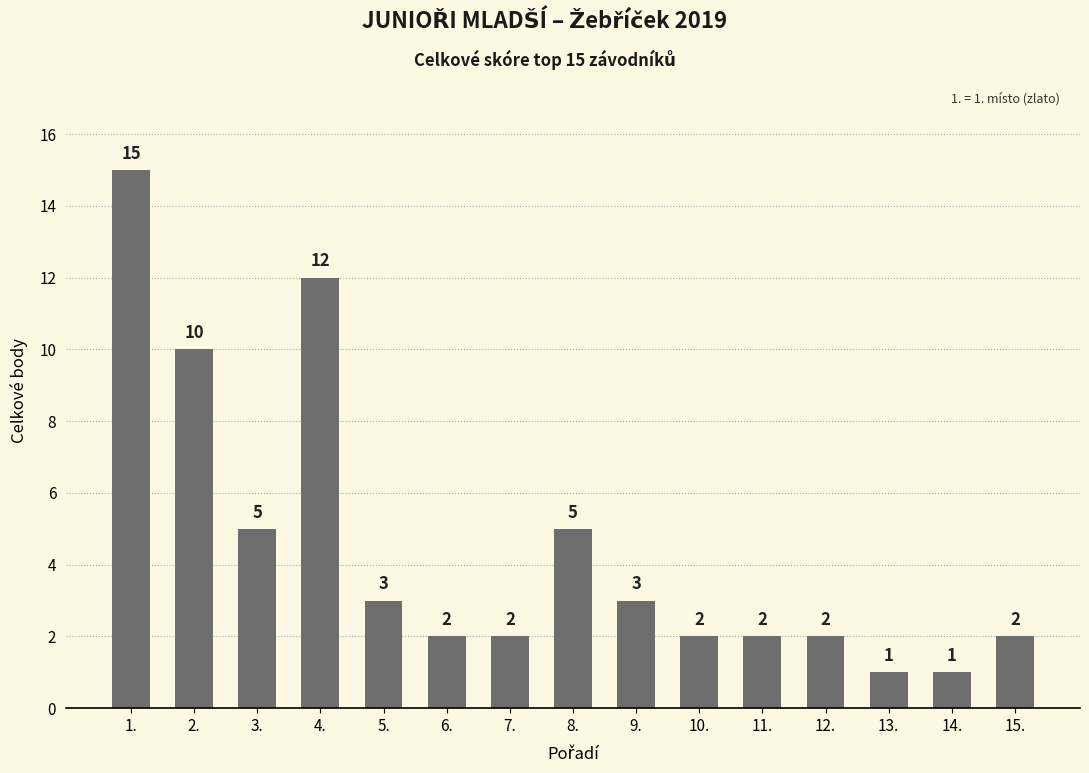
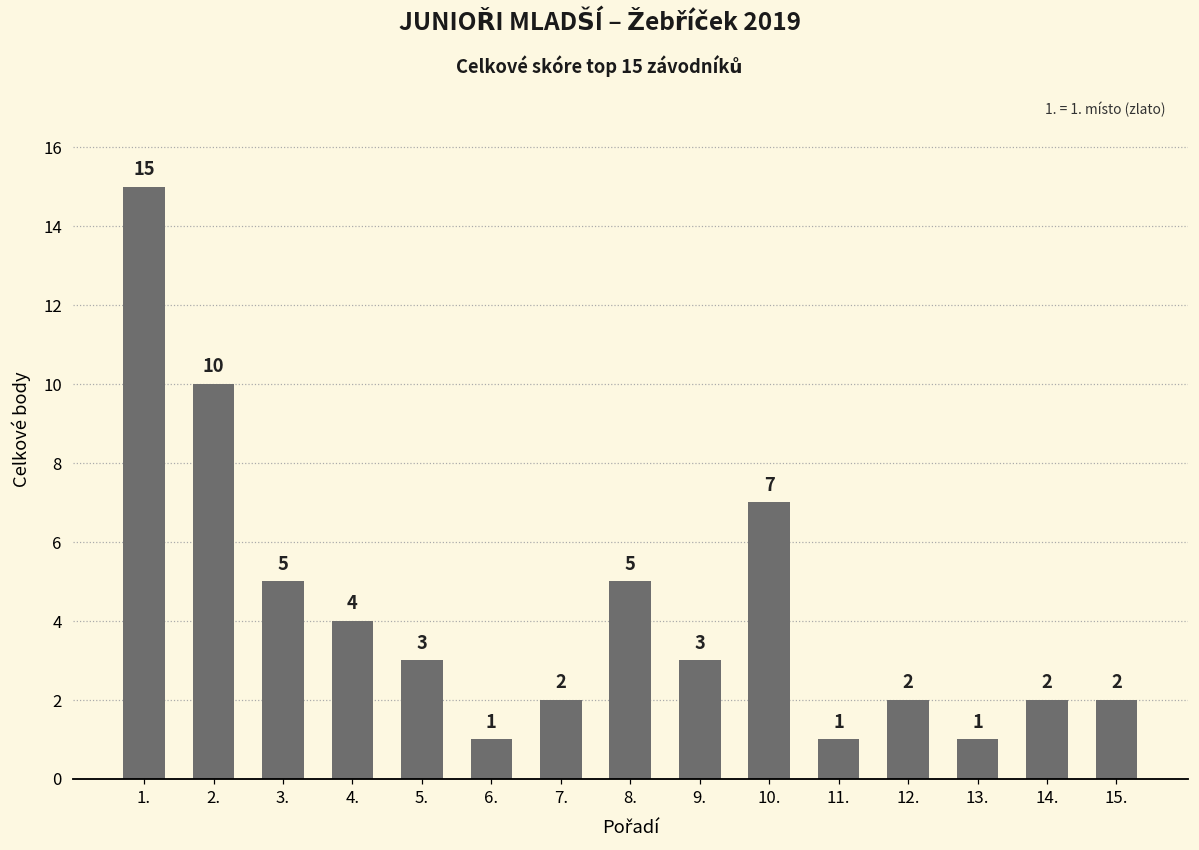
  {
    "1.": 15,
    "2.": 10,
    "3.": 5,
-   "4.": 12,
+   "4.": 4,
    "5.": 3,
-   "6.": 2,
+   "6.": 1,
    "7.": 2,
    "8.": 5,
    "9.": 3,
-   "10.": 2,
-   "11.": 2,
+   "10.": 7,
+   "11.": 1,
    "12.": 2,
    "13.": 1,
-   "14.": 1,
+   "14.": 2,
    "15.": 2
  }
